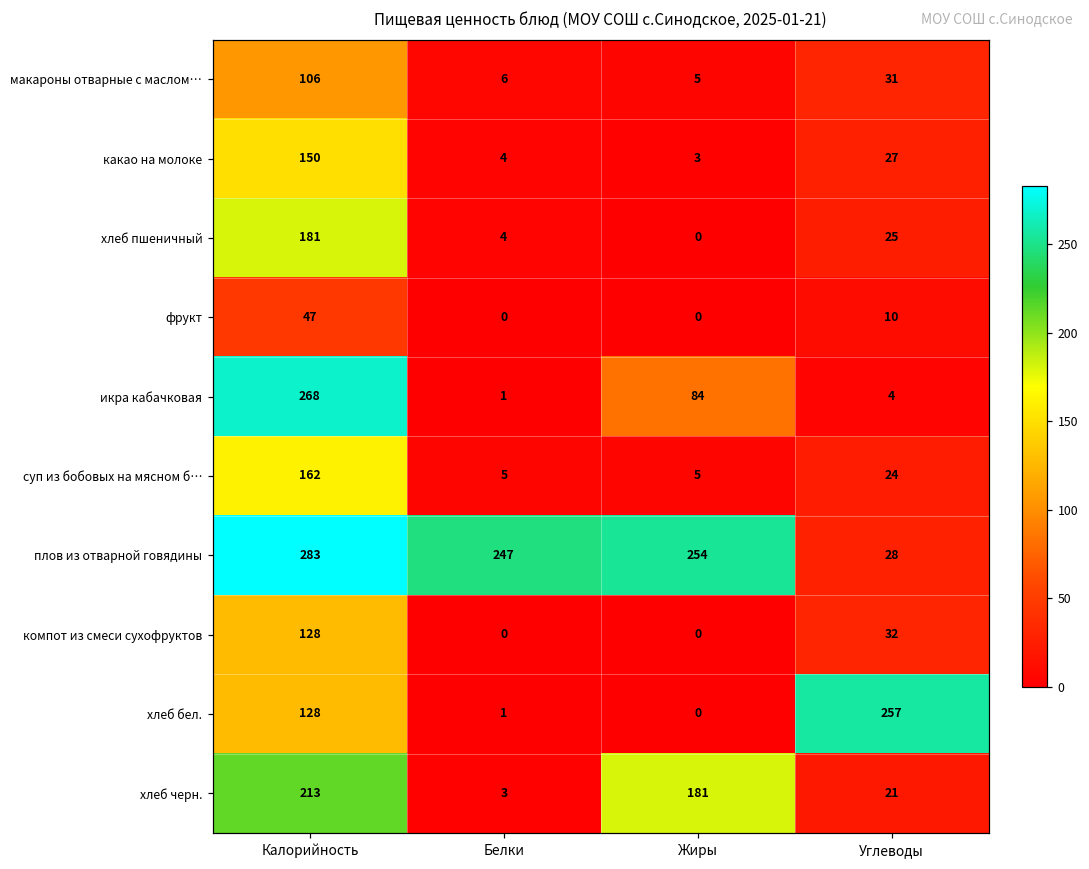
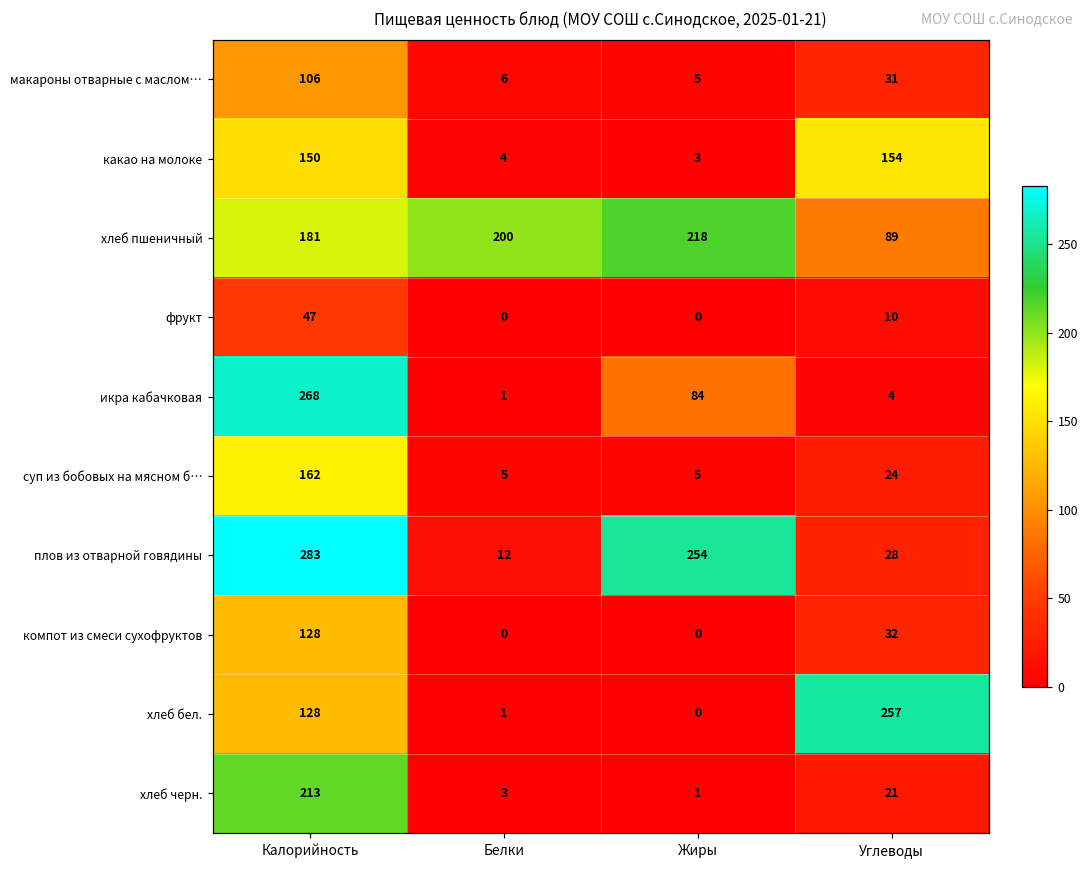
  {
    "макароны отварные с маслом…": {
      "Калорийность": 106,
      "Белки": 6,
      "Жиры": 5,
      "Углеводы": 31
    },
    "какао на молоке": {
      "Калорийность": 150,
      "Белки": 4,
      "Жиры": 3,
-     "Углеводы": 27
+     "Углеводы": 154
    },
    "хлеб пшеничный": {
      "Калорийность": 181,
-     "Белки": 4,
-     "Жиры": 0,
-     "Углеводы": 25
+     "Белки": 200,
+     "Жиры": 218,
+     "Углеводы": 89
    },
    "фрукт": {
      "Калорийность": 47,
      "Белки": 0,
      "Жиры": 0,
      "Углеводы": 10
    },
    "икра кабачковая": {
      "Калорийность": 268,
      "Белки": 1,
      "Жиры": 84,
      "Углеводы": 4
    },
    "суп из бобовых на мясном б…": {
      "Калорийность": 162,
      "Белки": 5,
      "Жиры": 5,
      "Углеводы": 24
    },
    "плов из отварной говядины": {
      "Калорийность": 283,
-     "Белки": 247,
+     "Белки": 12,
      "Жиры": 254,
      "Углеводы": 28
    },
    "компот из смеси сухофруктов": {
      "Калорийность": 128,
      "Белки": 0,
      "Жиры": 0,
      "Углеводы": 32
    },
    "хлеб бел.": {
      "Калорийность": 128,
      "Белки": 1,
      "Жиры": 0,
      "Углеводы": 257
    },
    "хлеб черн.": {
      "Калорийность": 213,
      "Белки": 3,
-     "Жиры": 181,
+     "Жиры": 1,
      "Углеводы": 21
    }
  }
